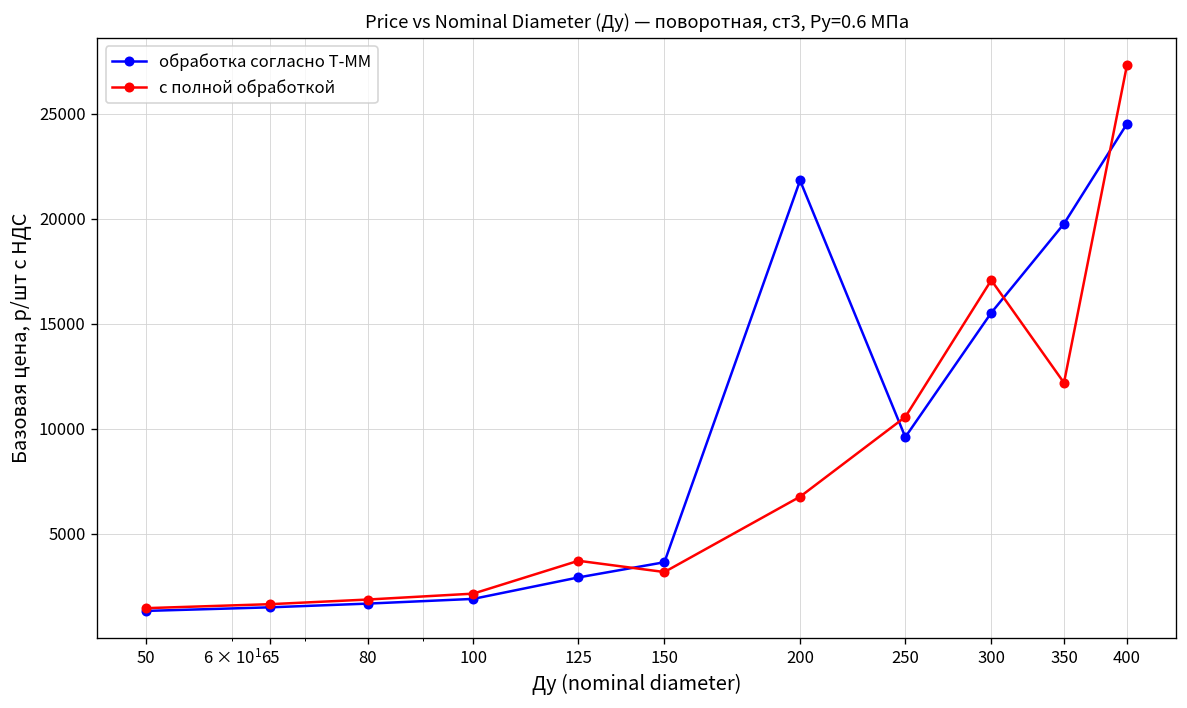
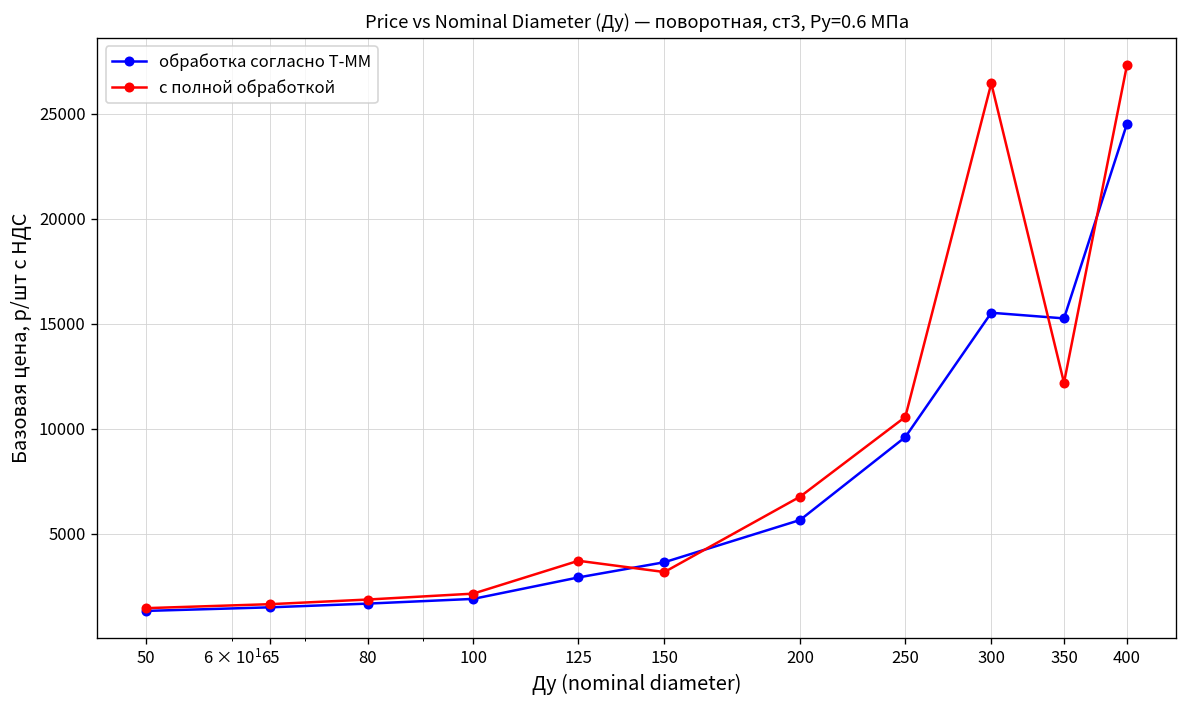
  {
    "обработка согласно Т-ММ": {
      "65": 1500,
      "80": 1700,
      "100": 1900,
      "125": 2900,
      "150": 3600,
-     "200": 21800,
+     "200": 5600,
      "250": 9600,
      "300": 15500,
-     "350": 19800,
+     "350": 15300,
      "400": 24500
    },
    "с полной обработкой": {
      "65": 1600,
      "80": 1900,
      "100": 2100,
      "125": 3700,
      "150": 3200,
      "200": 6800,
      "250": 10600,
-     "300": 17100,
+     "300": 26500,
      "350": 12200,
      "400": 27300
    }
  }
